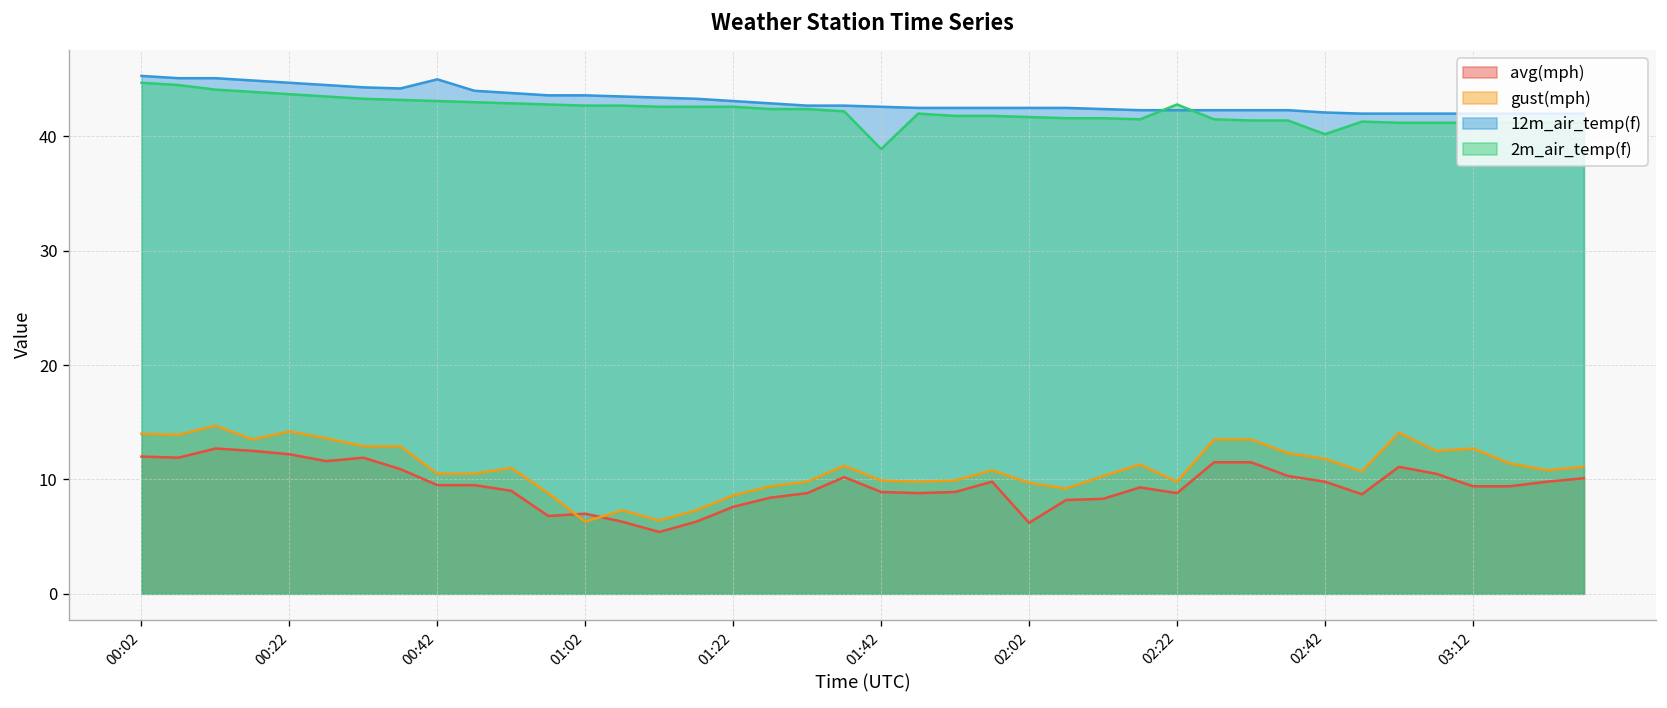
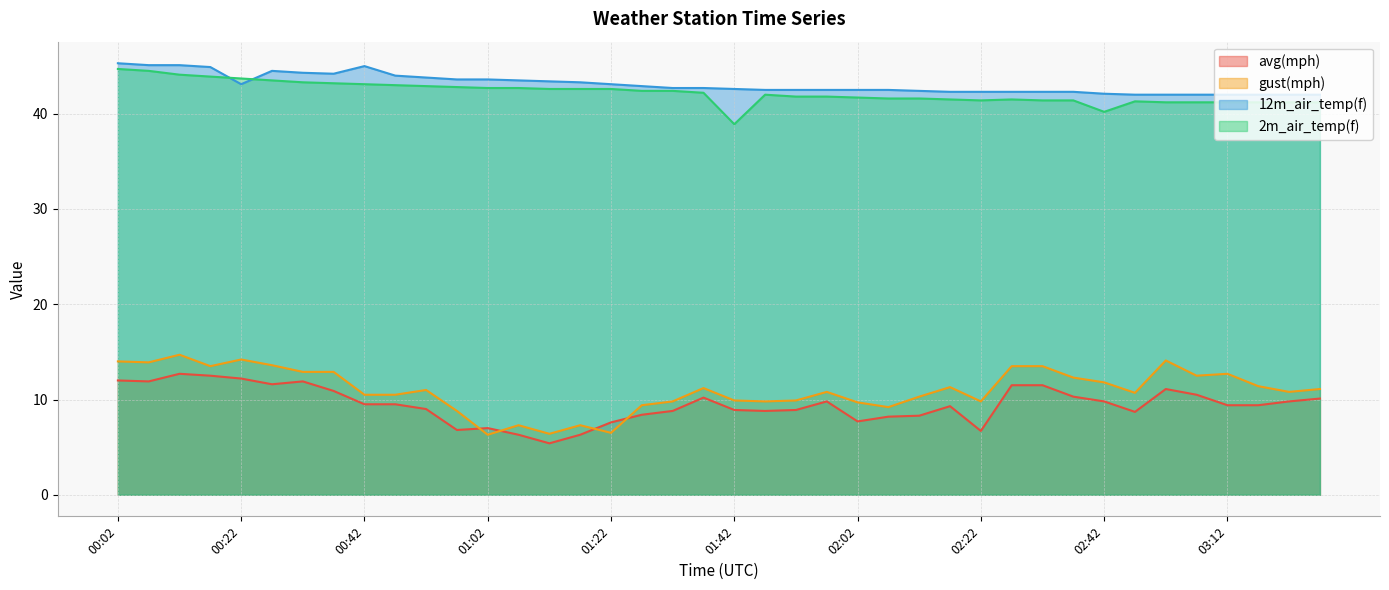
  {
    "avg(mph)": {
      "00:02": 12,
      "00:22": 12,
      "00:42": 10,
      "01:02": 7,
      "01:22": 8,
      "01:42": 9,
-     "02:02": 6,
-     "02:22": 9,
+     "02:02": 8,
+     "02:22": 7,
      "02:42": 10,
      "03:12": 9
    },
    "gust(mph)": {
      "00:02": 14,
      "00:22": 14,
      "00:42": 11,
      "01:02": 6,
-     "01:22": 9,
+     "01:22": 7,
      "01:42": 10,
      "02:02": 10,
      "02:22": 10,
      "02:42": 12,
      "03:12": 13
    },
    "12m_air_temp(f)": {
      "00:02": 45,
-     "00:22": 45,
+     "00:22": 43,
      "00:42": 45,
      "01:02": 44,
      "01:22": 43,
      "01:42": 43,
      "02:02": 43,
      "02:22": 42,
      "02:42": 42
    },
    "2m_air_temp(f)": {
      "00:02": 45,
      "00:22": 44,
      "00:42": 43,
      "01:02": 43,
      "01:22": 43,
      "01:42": 39,
      "02:02": 42,
-     "02:22": 43,
+     "02:22": 41,
      "02:42": 40
    }
  }
